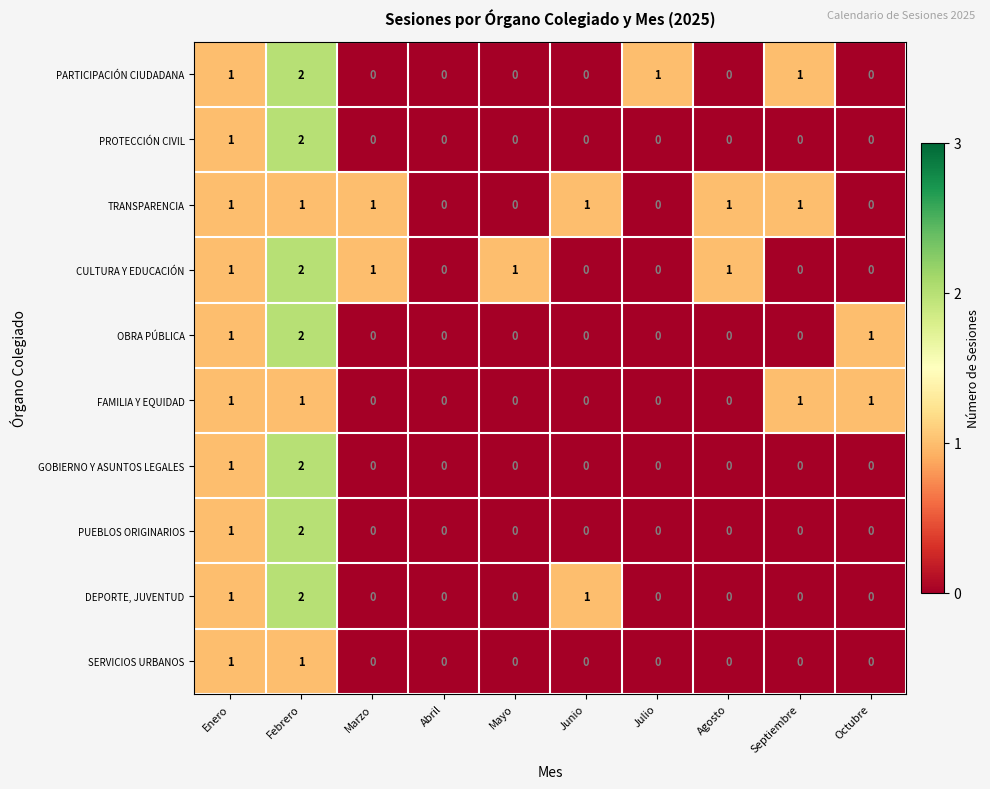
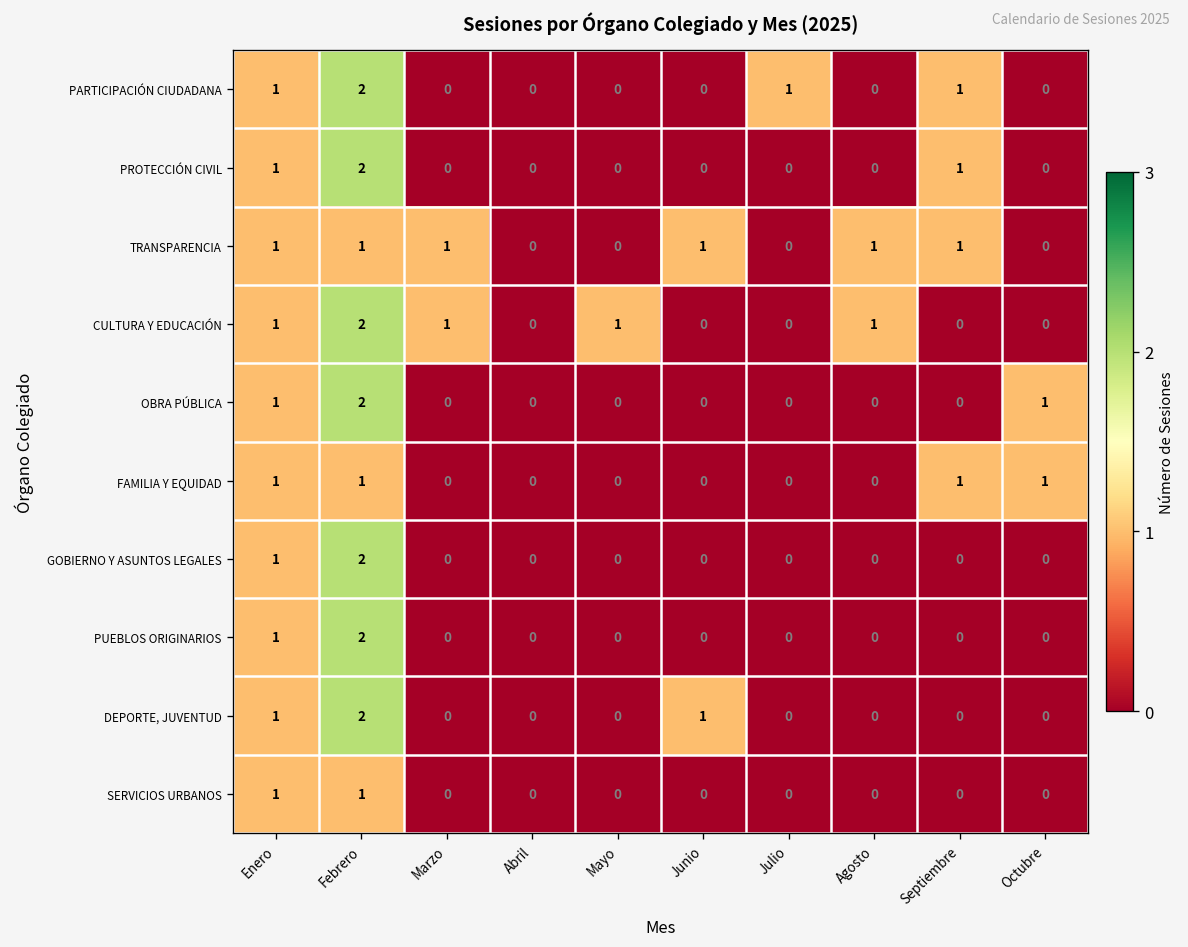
  {
    "PARTICIPACIÓN CIUDADANA": {
      "Enero": 1,
      "Febrero": 2,
      "Marzo": 0,
      "Abril": 0,
      "Mayo": 0,
      "Junio": 0,
      "Julio": 1,
      "Agosto": 0,
      "Septiembre": 1,
      "Octubre": 0
    },
    "PROTECCIÓN CIVIL": {
      "Enero": 1,
      "Febrero": 2,
      "Marzo": 0,
      "Abril": 0,
      "Mayo": 0,
      "Junio": 0,
      "Julio": 0,
      "Agosto": 0,
-     "Septiembre": 0,
+     "Septiembre": 1,
      "Octubre": 0
    },
    "TRANSPARENCIA": {
      "Enero": 1,
      "Febrero": 1,
      "Marzo": 1,
      "Abril": 0,
      "Mayo": 0,
      "Junio": 1,
      "Julio": 0,
      "Agosto": 1,
      "Septiembre": 1,
      "Octubre": 0
    },
    "CULTURA Y EDUCACIÓN": {
      "Enero": 1,
      "Febrero": 2,
      "Marzo": 1,
      "Abril": 0,
      "Mayo": 1,
      "Junio": 0,
      "Julio": 0,
      "Agosto": 1,
      "Septiembre": 0,
      "Octubre": 0
    },
    "OBRA PÚBLICA": {
      "Enero": 1,
      "Febrero": 2,
      "Marzo": 0,
      "Abril": 0,
      "Mayo": 0,
      "Junio": 0,
      "Julio": 0,
      "Agosto": 0,
      "Septiembre": 0,
      "Octubre": 1
    },
    "FAMILIA Y EQUIDAD": {
      "Enero": 1,
      "Febrero": 1,
      "Marzo": 0,
      "Abril": 0,
      "Mayo": 0,
      "Junio": 0,
      "Julio": 0,
      "Agosto": 0,
      "Septiembre": 1,
      "Octubre": 1
    },
    "GOBIERNO Y ASUNTOS LEGALES": {
      "Enero": 1,
      "Febrero": 2,
      "Marzo": 0,
      "Abril": 0,
      "Mayo": 0,
      "Junio": 0,
      "Julio": 0,
      "Agosto": 0,
      "Septiembre": 0,
      "Octubre": 0
    },
    "PUEBLOS ORIGINARIOS": {
      "Enero": 1,
      "Febrero": 2,
      "Marzo": 0,
      "Abril": 0,
      "Mayo": 0,
      "Junio": 0,
      "Julio": 0,
      "Agosto": 0,
      "Septiembre": 0,
      "Octubre": 0
    },
    "DEPORTE, JUVENTUD": {
      "Enero": 1,
      "Febrero": 2,
      "Marzo": 0,
      "Abril": 0,
      "Mayo": 0,
      "Junio": 1,
      "Julio": 0,
      "Agosto": 0,
      "Septiembre": 0,
      "Octubre": 0
    },
    "SERVICIOS URBANOS": {
      "Enero": 1,
      "Febrero": 1,
      "Marzo": 0,
      "Abril": 0,
      "Mayo": 0,
      "Junio": 0,
      "Julio": 0,
      "Agosto": 0,
      "Septiembre": 0,
      "Octubre": 0
    }
  }
